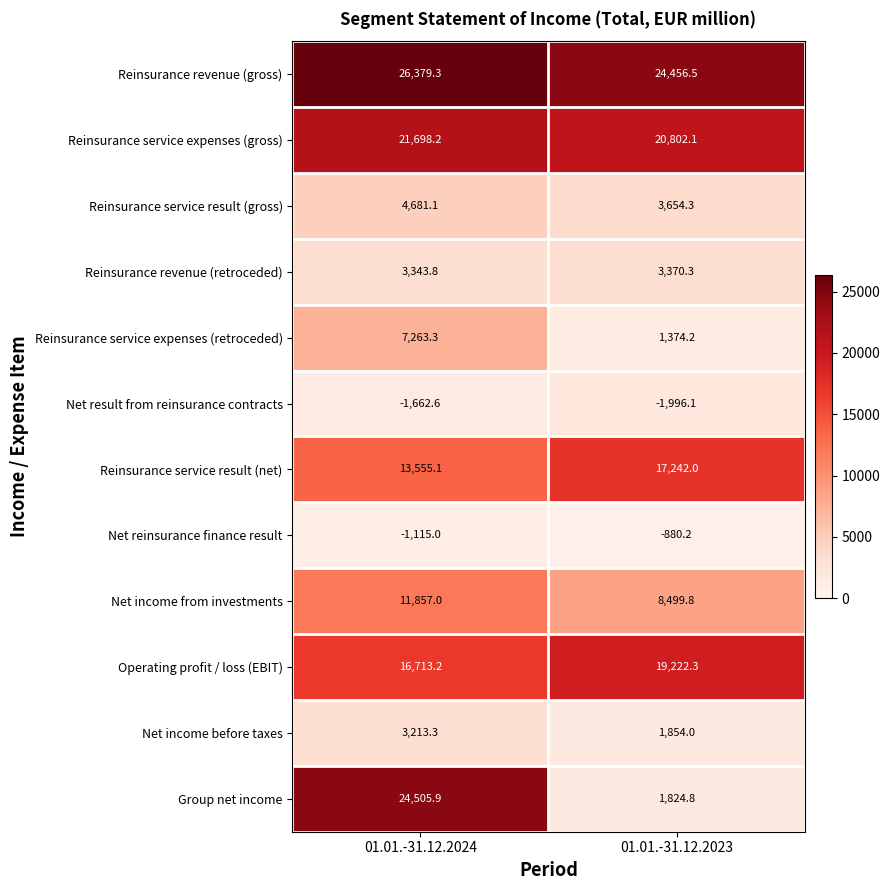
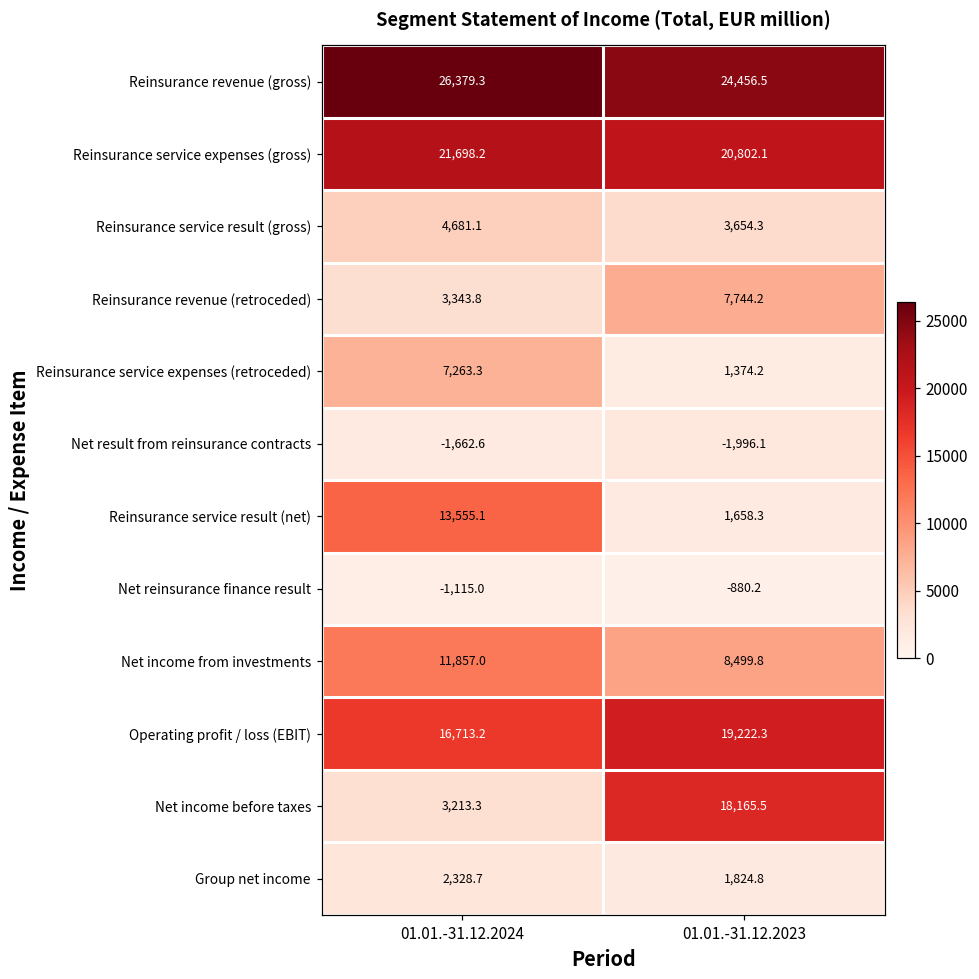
  {
    "Reinsurance revenue (gross)": {
      "01.01.-31.12.2024": "26,379.3",
      "01.01.-31.12.2023": "24,456.5"
    },
    "Reinsurance service expenses (gross)": {
      "01.01.-31.12.2024": "21,698.2",
      "01.01.-31.12.2023": "20,802.1"
    },
    "Reinsurance service result (gross)": {
      "01.01.-31.12.2024": "4,681.1",
      "01.01.-31.12.2023": "3,654.3"
    },
    "Reinsurance revenue (retroceded)": {
      "01.01.-31.12.2024": "3,343.8",
-     "01.01.-31.12.2023": "3,370.3"
+     "01.01.-31.12.2023": "7,744.2"
    },
    "Reinsurance service expenses (retroceded)": {
      "01.01.-31.12.2024": "7,263.3",
      "01.01.-31.12.2023": "1,374.2"
    },
    "Net result from reinsurance contracts": {
      "01.01.-31.12.2024": "-1,662.6",
      "01.01.-31.12.2023": "-1,996.1"
    },
    "Reinsurance service result (net)": {
      "01.01.-31.12.2024": "13,555.1",
-     "01.01.-31.12.2023": "17,242.0"
+     "01.01.-31.12.2023": "1,658.3"
    },
    "Net reinsurance finance result": {
      "01.01.-31.12.2024": "-1,115.0",
      "01.01.-31.12.2023": "-880.2"
    },
    "Net income from investments": {
      "01.01.-31.12.2024": "11,857.0",
      "01.01.-31.12.2023": "8,499.8"
    },
    "Operating profit / loss (EBIT)": {
      "01.01.-31.12.2024": "16,713.2",
      "01.01.-31.12.2023": "19,222.3"
    },
    "Net income before taxes": {
      "01.01.-31.12.2024": "3,213.3",
-     "01.01.-31.12.2023": "1,854.0"
+     "01.01.-31.12.2023": "18,165.5"
    },
    "Group net income": {
-     "01.01.-31.12.2024": "24,505.9",
+     "01.01.-31.12.2024": "2,328.7",
      "01.01.-31.12.2023": "1,824.8"
    }
  }
